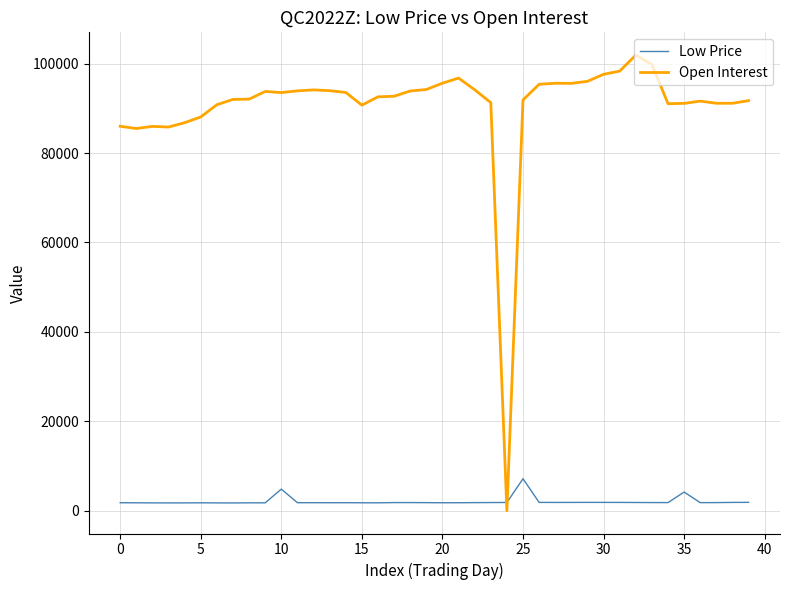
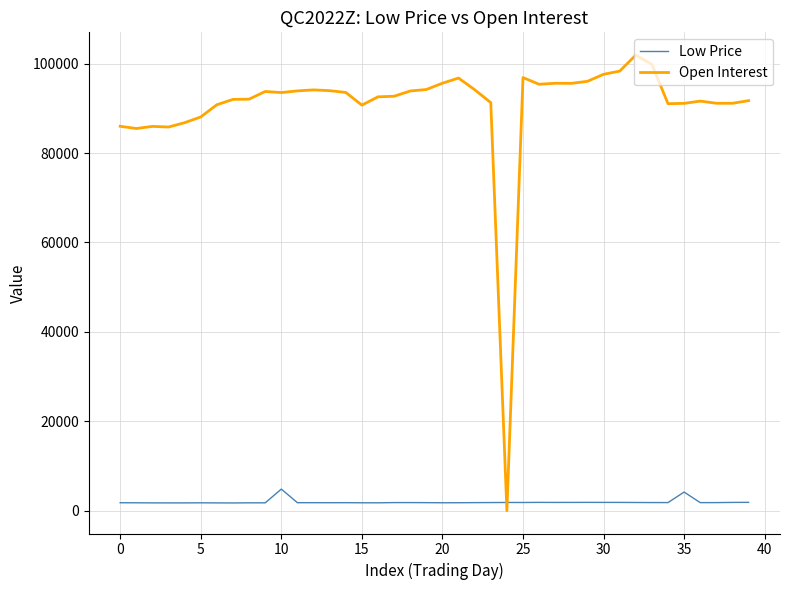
  {
    "Low Price": {
      "0": 2000,
      "5": 2000,
      "10": 5000,
      "15": 2000,
      "20": 2000,
-     "25": 7000,
+     "25": 2000,
      "30": 2000,
      "35": 4000
    },
    "Open Interest": {
      "0": 86000,
      "5": 88000,
      "10": 94000,
      "15": 91000,
      "20": 96000,
-     "25": 92000,
+     "25": 97000,
      "30": 98000,
      "35": 91000
    }
  }
